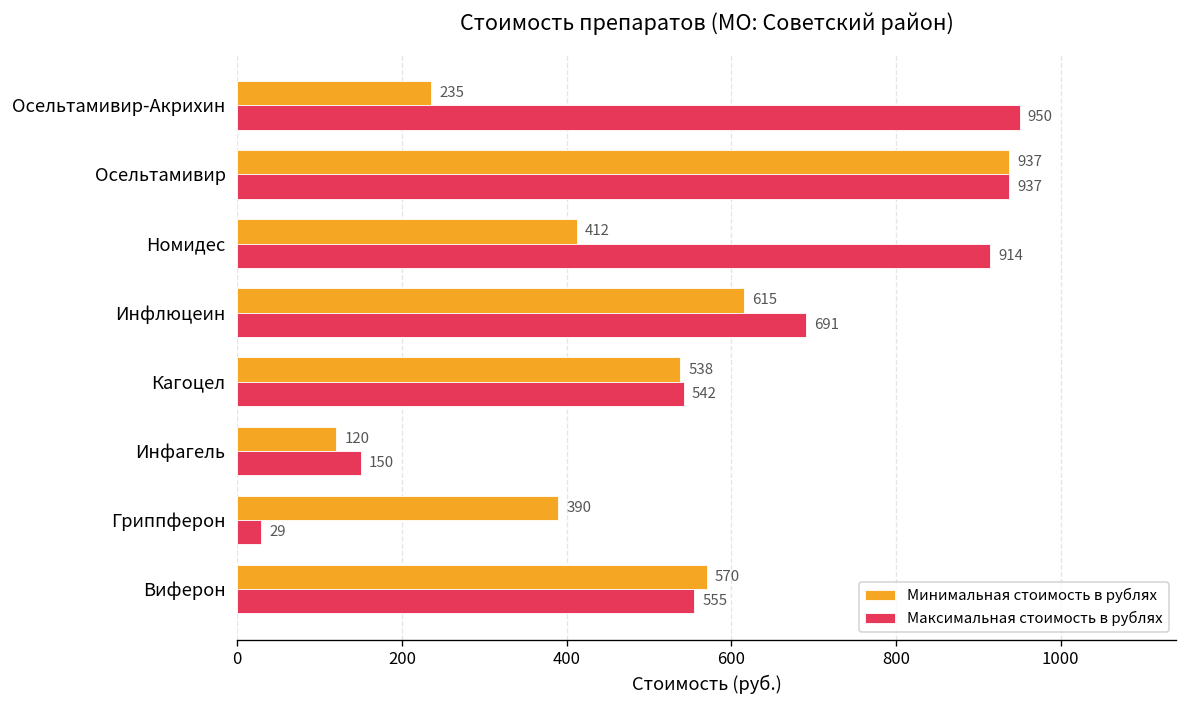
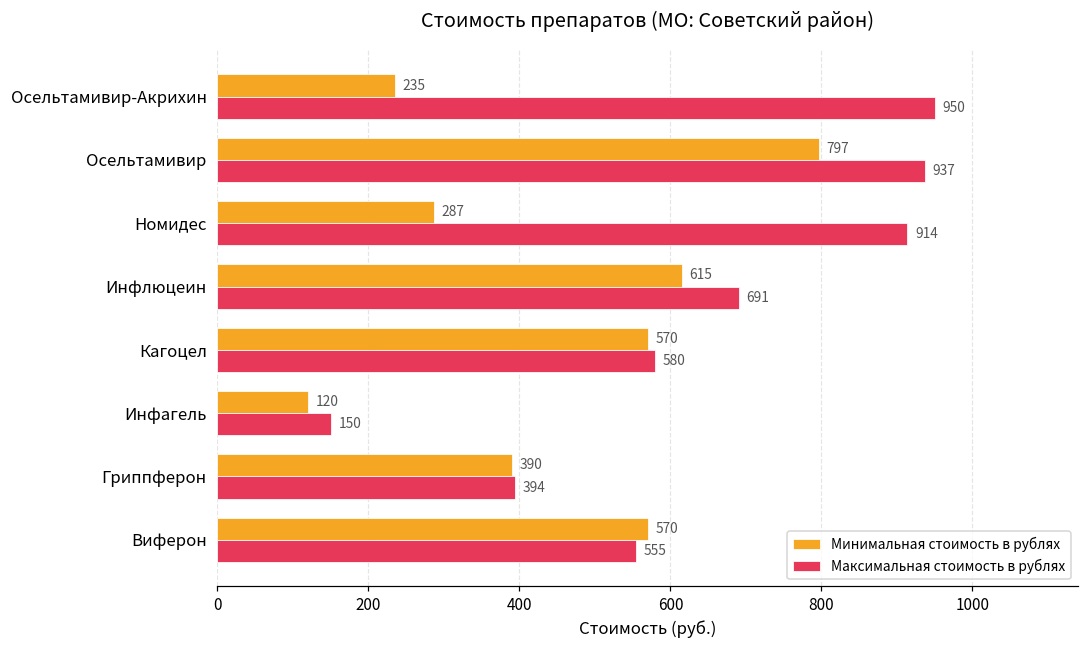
  {
    "Минимальная стоимость в рублях": {
      "Осельтамивир-Акрихин": 235,
-     "Осельтамивир": 937,
-     "Номидес": 412,
+     "Осельтамивир": 797,
+     "Номидес": 287,
      "Инфлюцеин": 615,
-     "Кагоцел": 538,
+     "Кагоцел": 570,
      "Инфагель": 120,
      "Гриппферон": 390,
      "Виферон": 570
    },
    "Максимальная стоимость в рублях": {
      "Осельтамивир-Акрихин": 950,
      "Осельтамивир": 937,
      "Номидес": 914,
      "Инфлюцеин": 691,
-     "Кагоцел": 542,
+     "Кагоцел": 580,
      "Инфагель": 150,
-     "Гриппферон": 29,
+     "Гриппферон": 394,
      "Виферон": 555
    }
  }
